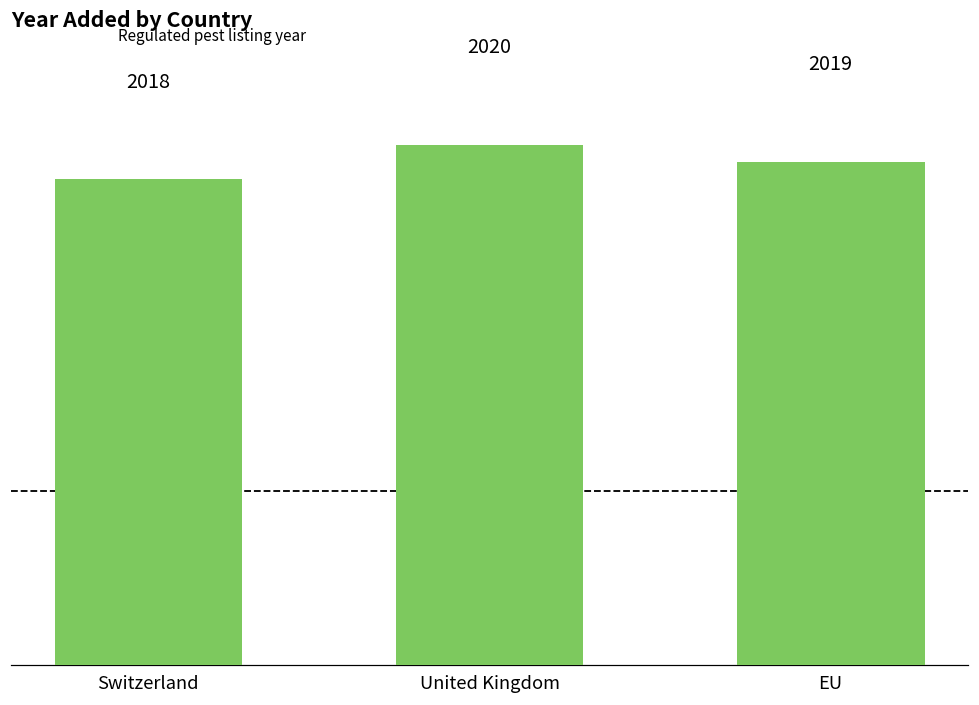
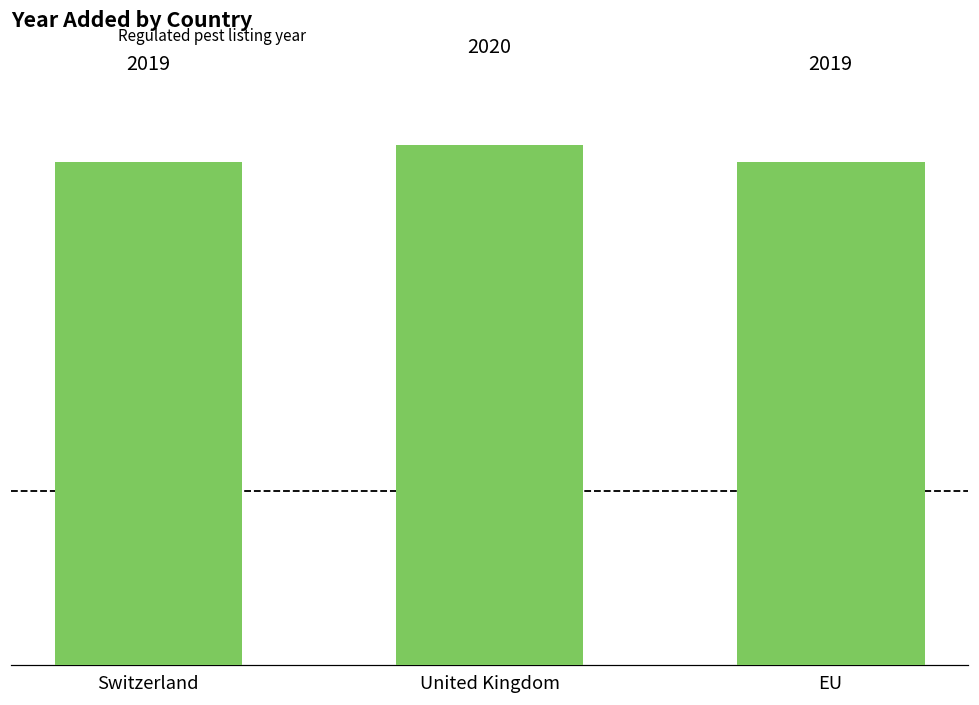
  {
-   "Switzerland": 2018
+   "Switzerland": 2019
  }
